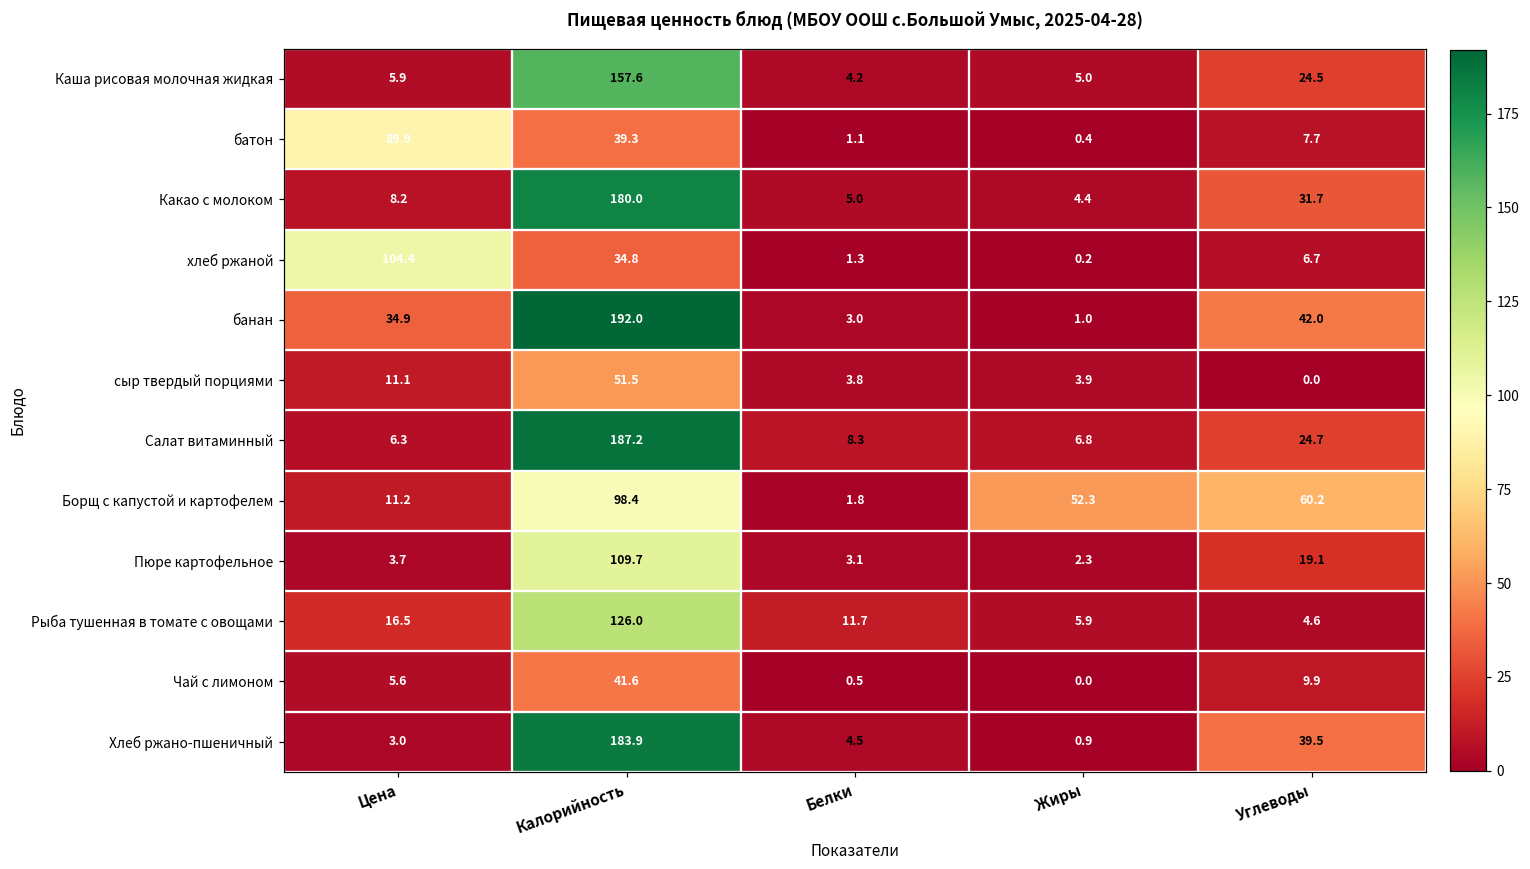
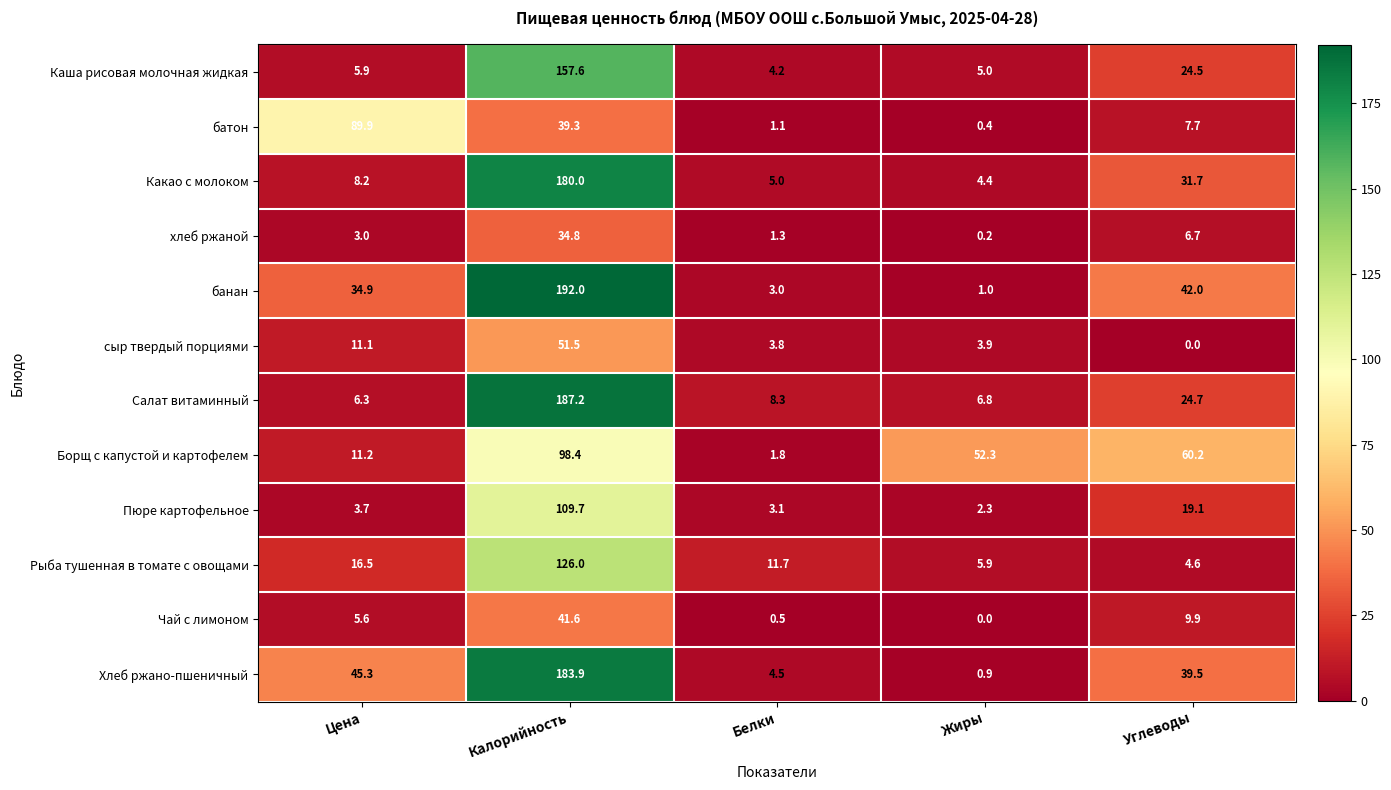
  {
    "Каша рисовая молочная жидкая": {
      "Цена": 5.9,
      "Калорийность": 157.6,
      "Белки": 4.2,
      "Жиры": 5.0,
      "Углеводы": 24.5
    },
    "батон": {
      "Цена": 89.9,
      "Калорийность": 39.3,
      "Белки": 1.1,
      "Жиры": 0.4,
      "Углеводы": 7.7
    },
    "Какао с молоком": {
      "Цена": 8.2,
      "Калорийность": 180.0,
      "Белки": 5.0,
      "Жиры": 4.4,
      "Углеводы": 31.7
    },
    "хлеб ржаной": {
-     "Цена": 104.4,
+     "Цена": 3.0,
      "Калорийность": 34.8,
      "Белки": 1.3,
      "Жиры": 0.2,
      "Углеводы": 6.7
    },
    "банан": {
      "Цена": 34.9,
      "Калорийность": 192.0,
      "Белки": 3.0,
      "Жиры": 1.0,
      "Углеводы": 42.0
    },
    "сыр твердый порциями": {
      "Цена": 11.1,
      "Калорийность": 51.5,
      "Белки": 3.8,
      "Жиры": 3.9,
      "Углеводы": 0.0
    },
    "Салат витаминный": {
      "Цена": 6.3,
      "Калорийность": 187.2,
      "Белки": 8.3,
      "Жиры": 6.8,
      "Углеводы": 24.7
    },
    "Борщ с капустой и картофелем": {
      "Цена": 11.2,
      "Калорийность": 98.4,
      "Белки": 1.8,
      "Жиры": 52.3,
      "Углеводы": 60.2
    },
    "Пюре картофельное": {
      "Цена": 3.7,
      "Калорийность": 109.7,
      "Белки": 3.1,
      "Жиры": 2.3,
      "Углеводы": 19.1
    },
    "Рыба тушенная в томате с овощами": {
      "Цена": 16.5,
      "Калорийность": 126.0,
      "Белки": 11.7,
      "Жиры": 5.9,
      "Углеводы": 4.6
    },
    "Чай с лимоном": {
      "Цена": 5.6,
      "Калорийность": 41.6,
      "Белки": 0.5,
      "Жиры": 0.0,
      "Углеводы": 9.9
    },
    "Хлеб ржано-пшеничный": {
-     "Цена": 3.0,
+     "Цена": 45.3,
      "Калорийность": 183.9,
      "Белки": 4.5,
      "Жиры": 0.9,
      "Углеводы": 39.5
    }
  }
